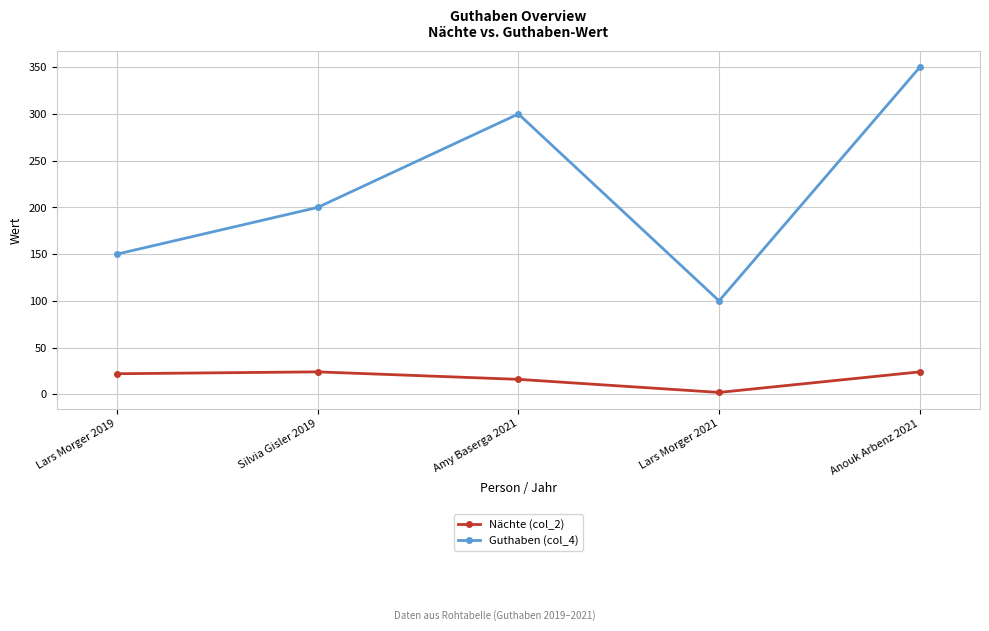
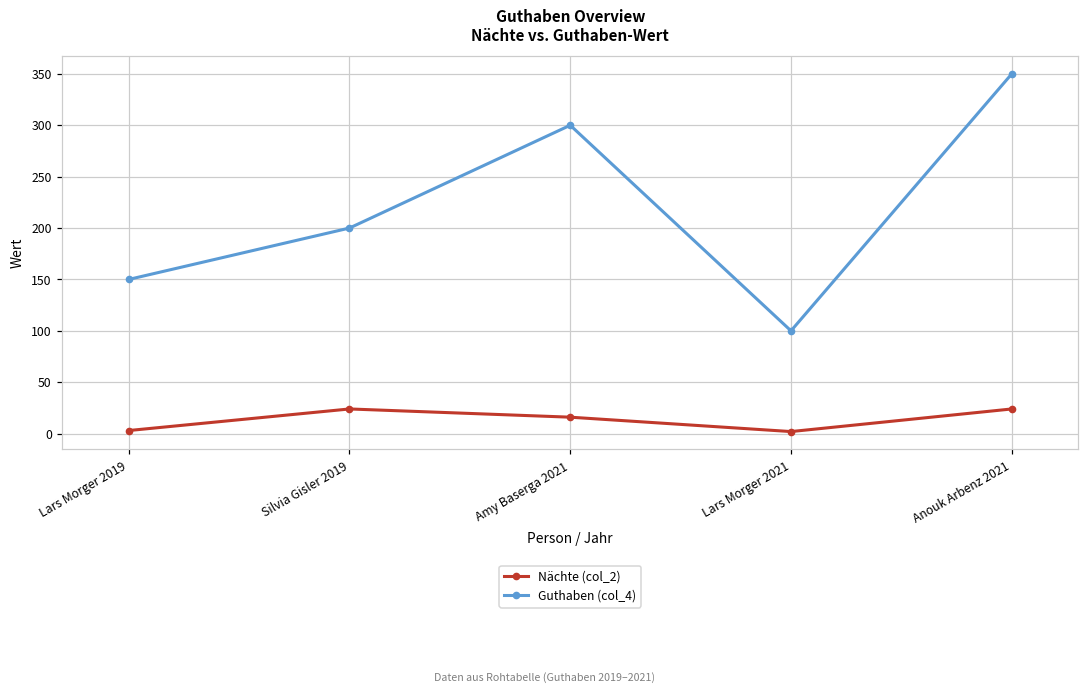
  {
    "Nächte (col_2)": {
-     "Lars Morger 2019": 20,
+     "Lars Morger 2019": 0,
      "Silvia Gisler 2019": 20,
      "Amy Baserga 2021": 20,
      "Lars Morger 2021": 0,
      "Anouk Arbenz 2021": 20
    },
    "Guthaben (col_4)": {
      "Lars Morger 2019": 150,
      "Silvia Gisler 2019": 200,
      "Amy Baserga 2021": 300,
      "Lars Morger 2021": 100,
      "Anouk Arbenz 2021": 350
    }
  }
